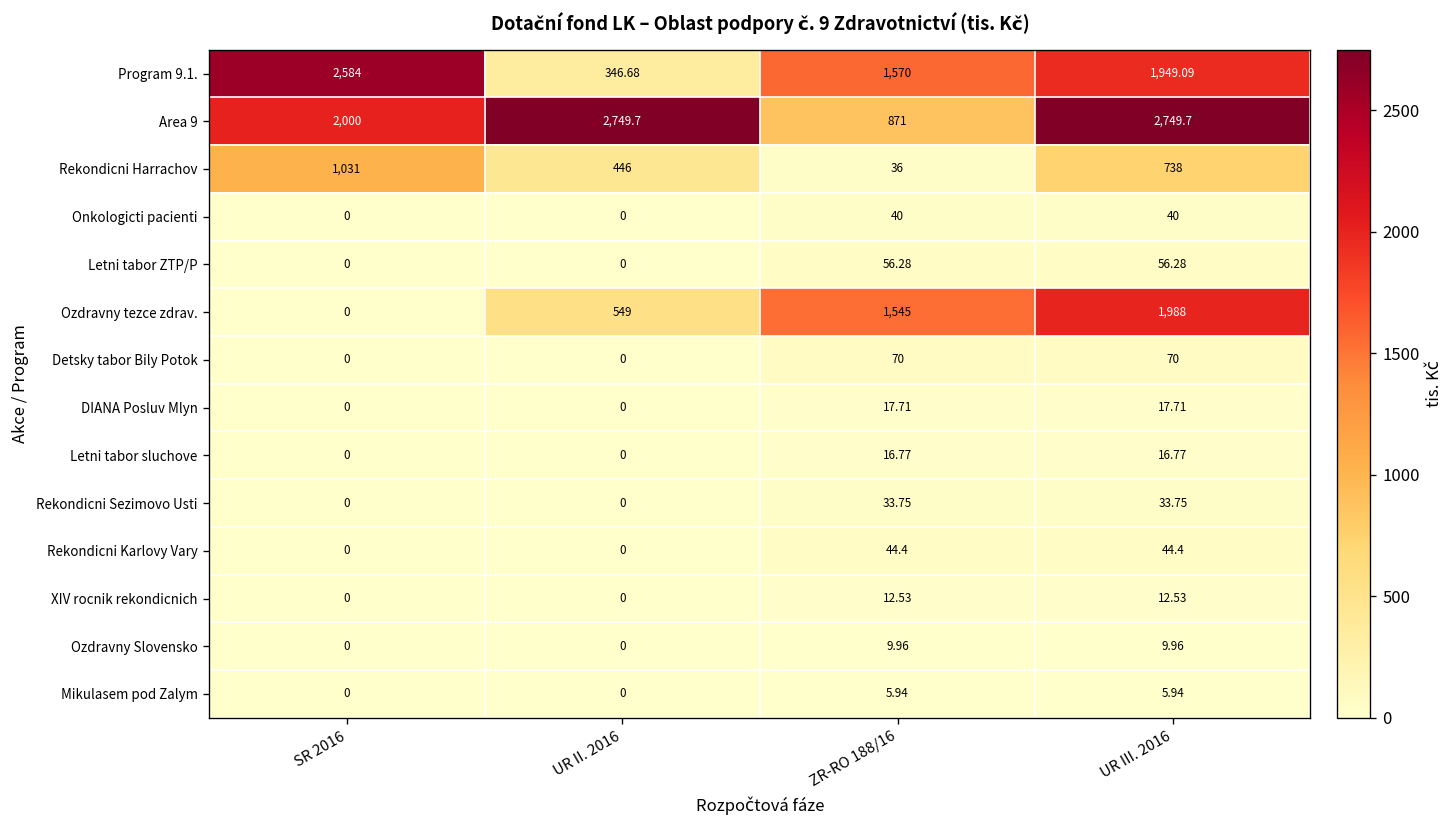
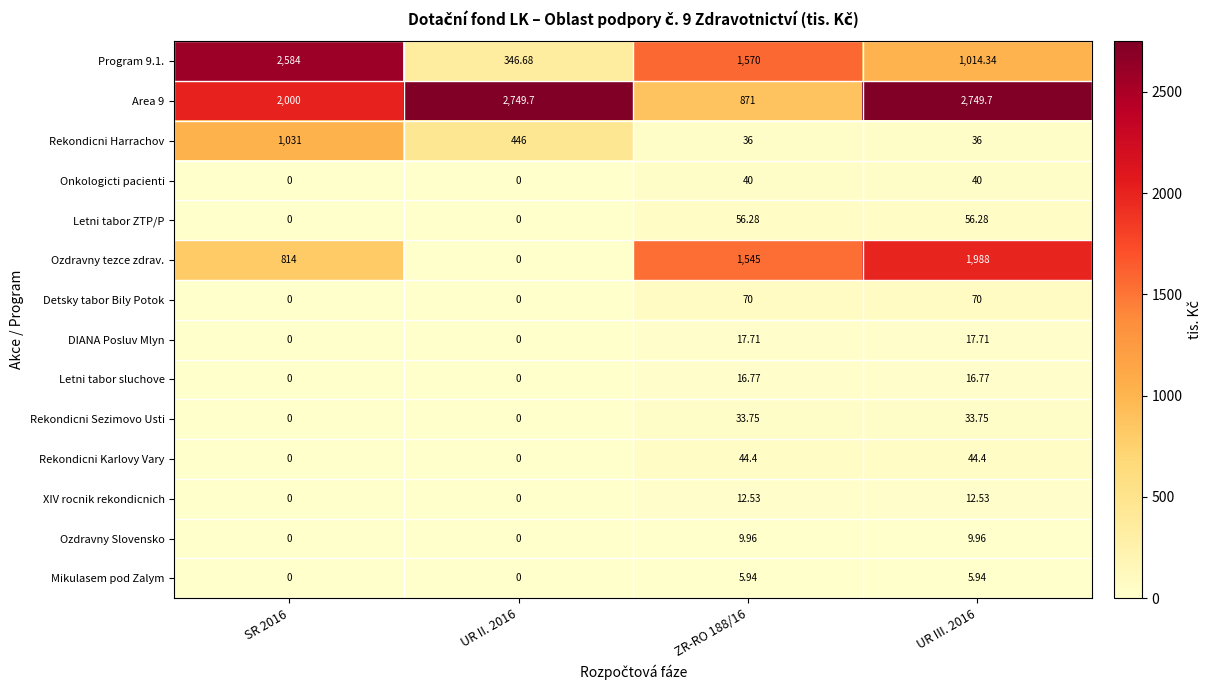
  {
    "Program 9.1.": {
      "SR 2016": "2,584",
      "UR II. 2016": "346.68",
      "ZR-RO 188/16": "1,570",
-     "UR III. 2016": "1,949.09"
+     "UR III. 2016": "1,014.34"
    },
    "Area 9": {
      "SR 2016": "2,000",
      "UR II. 2016": "2,749.7",
      "ZR-RO 188/16": "871",
      "UR III. 2016": "2,749.7"
    },
    "Rekondicni Harrachov": {
      "SR 2016": "1,031",
      "UR II. 2016": "446",
      "ZR-RO 188/16": "36",
-     "UR III. 2016": "738"
+     "UR III. 2016": "36"
    },
    "Onkologicti pacienti": {
      "SR 2016": "0",
      "UR II. 2016": "0",
      "ZR-RO 188/16": "40",
      "UR III. 2016": "40"
    },
    "Letni tabor ZTP/P": {
      "SR 2016": "0",
      "UR II. 2016": "0",
      "ZR-RO 188/16": "56.28",
      "UR III. 2016": "56.28"
    },
    "Ozdravny tezce zdrav.": {
-     "SR 2016": "0",
-     "UR II. 2016": "549",
+     "SR 2016": "814",
+     "UR II. 2016": "0",
      "ZR-RO 188/16": "1,545",
      "UR III. 2016": "1,988"
    },
    "Detsky tabor Bily Potok": {
      "SR 2016": "0",
      "UR II. 2016": "0",
      "ZR-RO 188/16": "70",
      "UR III. 2016": "70"
    },
    "DIANA Posluv Mlyn": {
      "SR 2016": "0",
      "UR II. 2016": "0",
      "ZR-RO 188/16": "17.71",
      "UR III. 2016": "17.71"
    },
    "Letni tabor sluchove": {
      "SR 2016": "0",
      "UR II. 2016": "0",
      "ZR-RO 188/16": "16.77",
      "UR III. 2016": "16.77"
    },
    "Rekondicni Sezimovo Usti": {
      "SR 2016": "0",
      "UR II. 2016": "0",
      "ZR-RO 188/16": "33.75",
      "UR III. 2016": "33.75"
    },
    "Rekondicni Karlovy Vary": {
      "SR 2016": "0",
      "UR II. 2016": "0",
      "ZR-RO 188/16": "44.4",
      "UR III. 2016": "44.4"
    },
    "XIV rocnik rekondicnich": {
      "SR 2016": "0",
      "UR II. 2016": "0",
      "ZR-RO 188/16": "12.53",
      "UR III. 2016": "12.53"
    },
    "Ozdravny Slovensko": {
      "SR 2016": "0",
      "UR II. 2016": "0",
      "ZR-RO 188/16": "9.96",
      "UR III. 2016": "9.96"
    },
    "Mikulasem pod Zalym": {
      "SR 2016": "0",
      "UR II. 2016": "0",
      "ZR-RO 188/16": "5.94",
      "UR III. 2016": "5.94"
    }
  }
